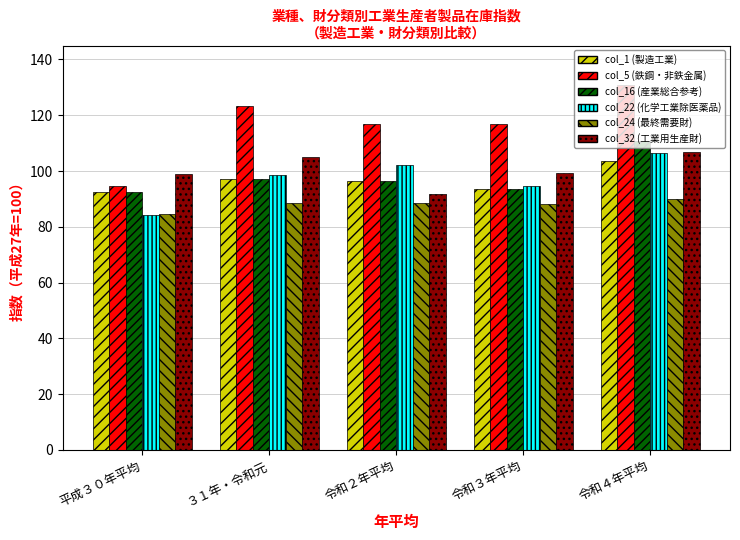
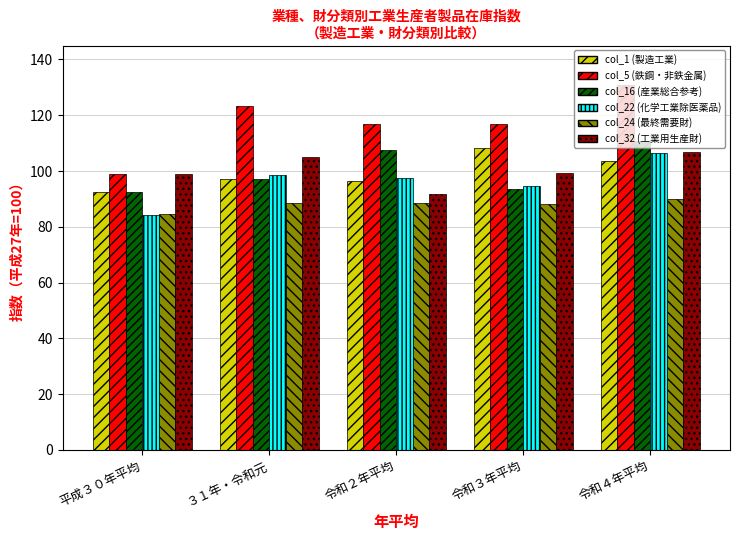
  {
    "col_1 (製造工業)": {
      "平成３０年平均": 93,
      "３１年・令和元": 97,
      "令和２年平均": 96,
-     "令和３年平均": 94,
+     "令和３年平均": 108,
      "令和４年平均": 104
    },
    "col_5 (鉄鋼・非鉄金属)": {
-     "平成３０年平均": 95,
+     "平成３０年平均": 99,
      "３１年・令和元": 123,
      "令和２年平均": 117,
      "令和３年平均": 117
    },
    "col_16 (産業総合参考)": {
      "平成３０年平均": 93,
      "３１年・令和元": 97,
-     "令和２年平均": 96,
+     "令和２年平均": 107,
      "令和３年平均": 94
    },
    "col_22 (化学工業除医薬品)": {
      "平成３０年平均": 84,
      "３１年・令和元": 99,
-     "令和２年平均": 102,
+     "令和２年平均": 98,
      "令和３年平均": 95,
      "令和４年平均": 106
    },
    "col_24 (最終需要財)": {
      "平成３０年平均": 85,
      "３１年・令和元": 89,
      "令和２年平均": 89,
      "令和３年平均": 88,
      "令和４年平均": 90
    },
    "col_32 (工業用生産財)": {
      "平成３０年平均": 99,
      "３１年・令和元": 105,
      "令和２年平均": 92,
      "令和３年平均": 99,
      "令和４年平均": 107
    }
  }
